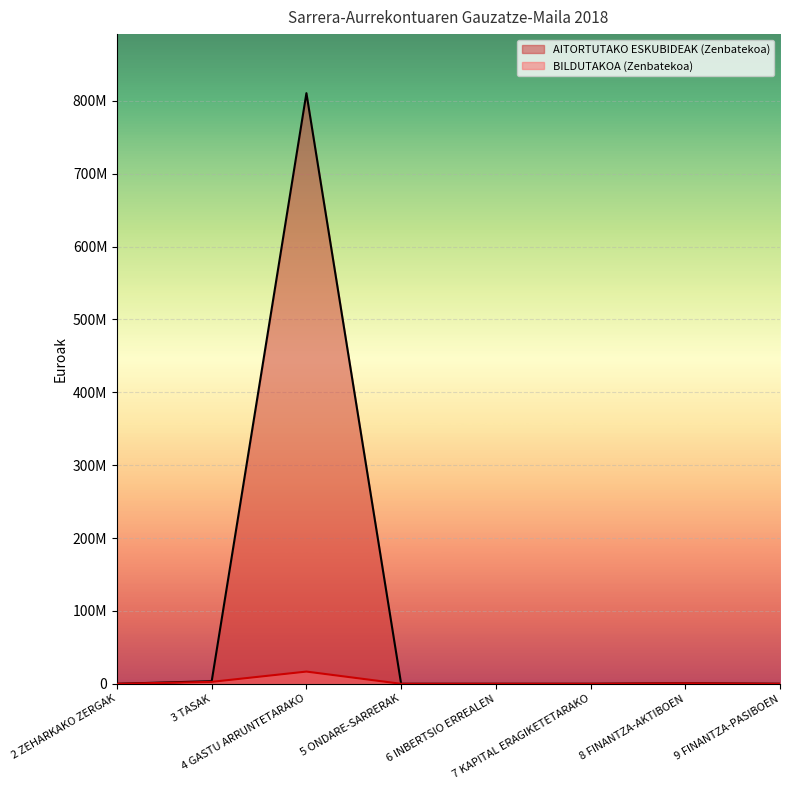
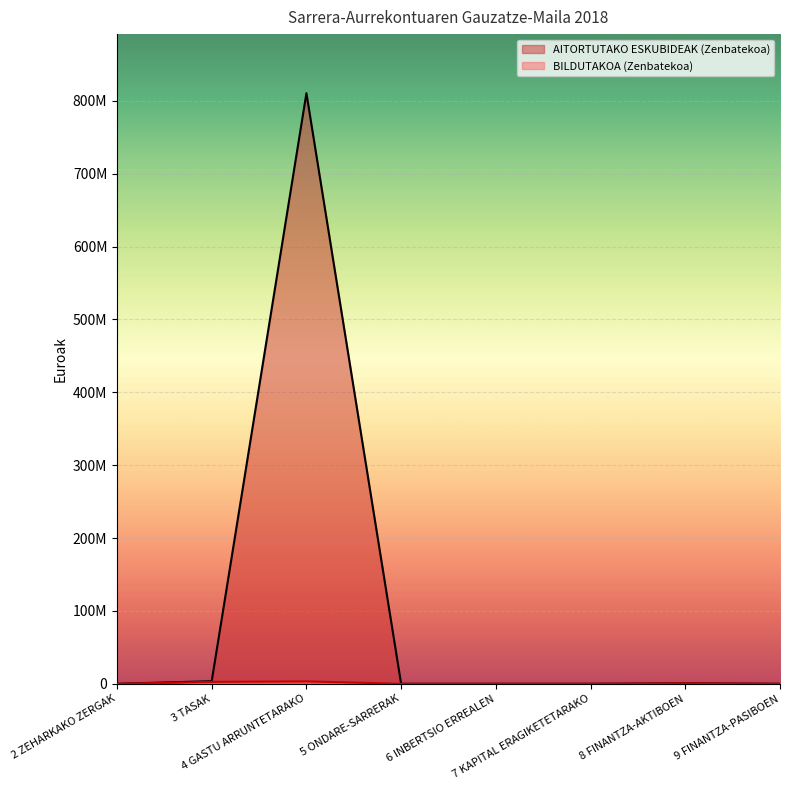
  {
    "AITORTUTAKO ESKUBIDEAK (Zenbatekoa)": {
      "4 GASTU ARRUNTETARAKO": 810000000
    },
    "BILDUTAKOA (Zenbatekoa)": {
-     "4 GASTU ARRUNTETARAKO": 20000000
+     "4 GASTU ARRUNTETARAKO": 0
    }
  }
